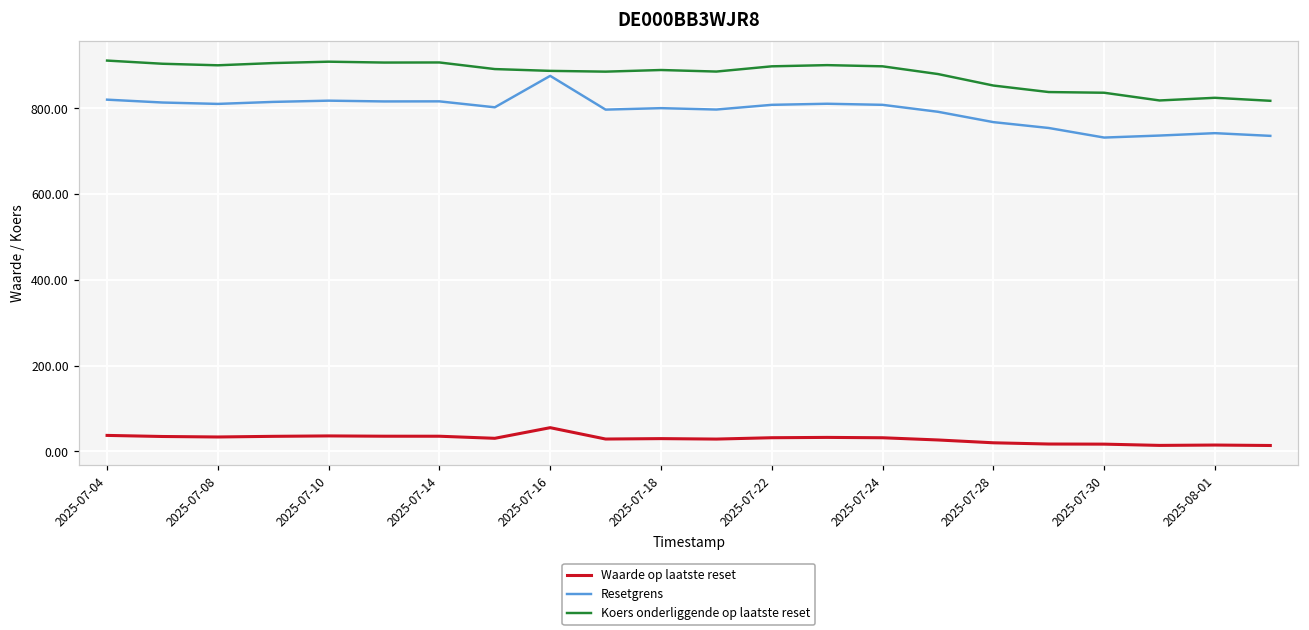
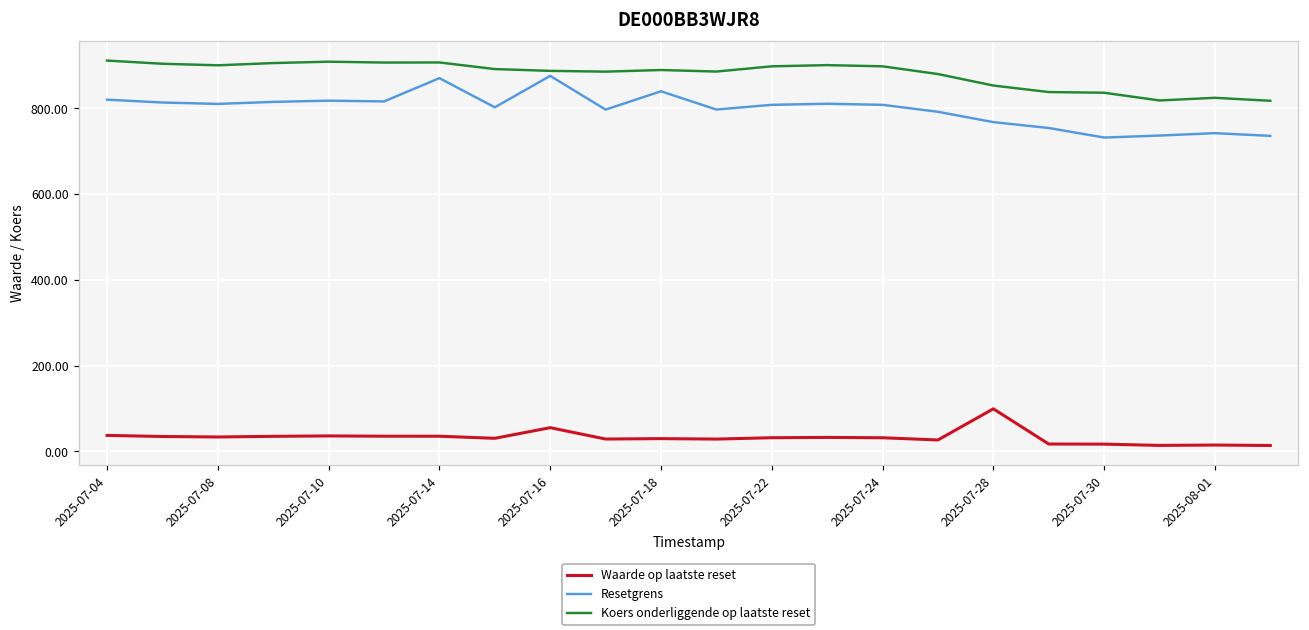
  {
    "Waarde op laatste reset": {
      "2025-07-04": 40,
      "2025-07-08": 30,
      "2025-07-10": 40,
      "2025-07-14": 40,
      "2025-07-16": 60,
      "2025-07-18": 30,
      "2025-07-22": 30,
      "2025-07-24": 30,
-     "2025-07-28": 20,
+     "2025-07-28": 100,
      "2025-07-30": 20,
      "2025-08-01": 10
    },
    "Resetgrens": {
      "2025-07-04": 820,
      "2025-07-08": 810,
      "2025-07-10": 820,
-     "2025-07-14": 820,
+     "2025-07-14": 870,
      "2025-07-16": 880,
-     "2025-07-18": 800,
+     "2025-07-18": 840,
      "2025-07-22": 810,
      "2025-07-24": 810,
      "2025-07-28": 770,
      "2025-07-30": 730,
      "2025-08-01": 740
    },
    "Koers onderliggende op laatste reset": {
      "2025-07-04": 910,
      "2025-07-08": 900,
      "2025-07-10": 910,
      "2025-07-14": 910,
      "2025-07-16": 890,
      "2025-07-18": 890,
      "2025-07-22": 900,
      "2025-07-24": 900,
      "2025-07-28": 850,
      "2025-07-30": 840,
      "2025-08-01": 820
    }
  }
